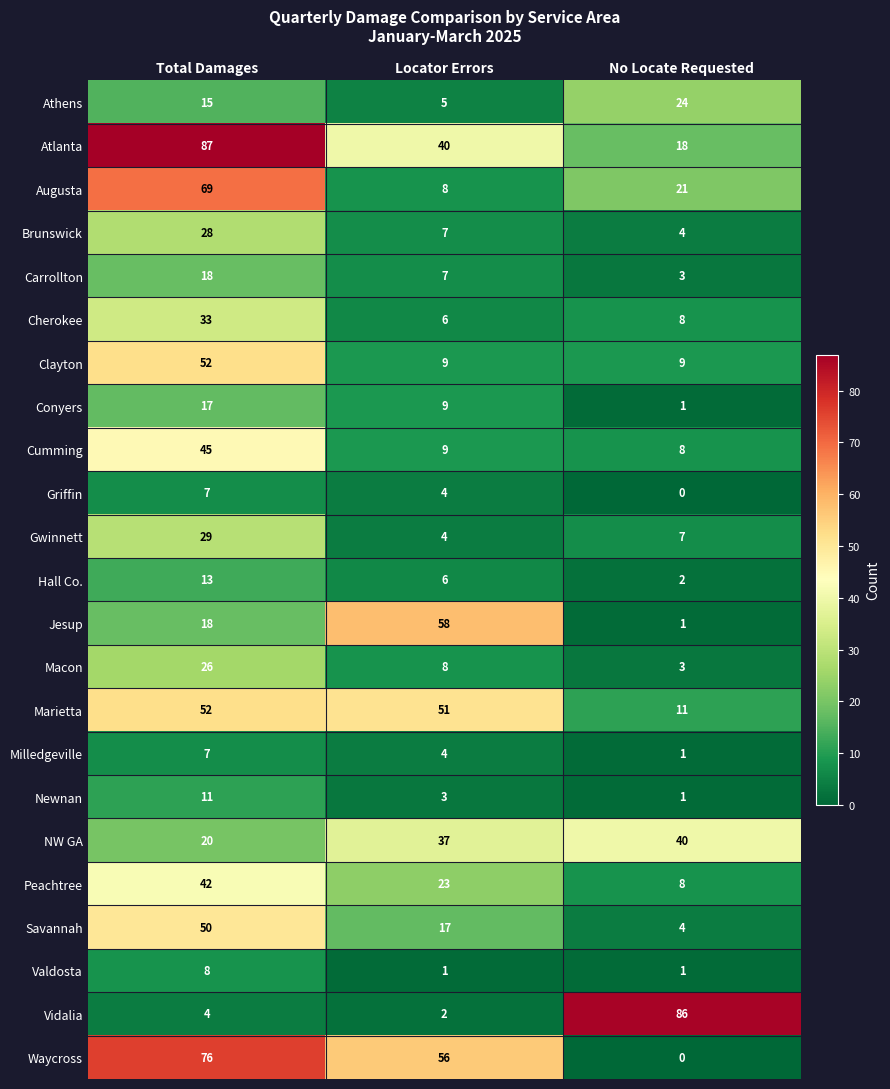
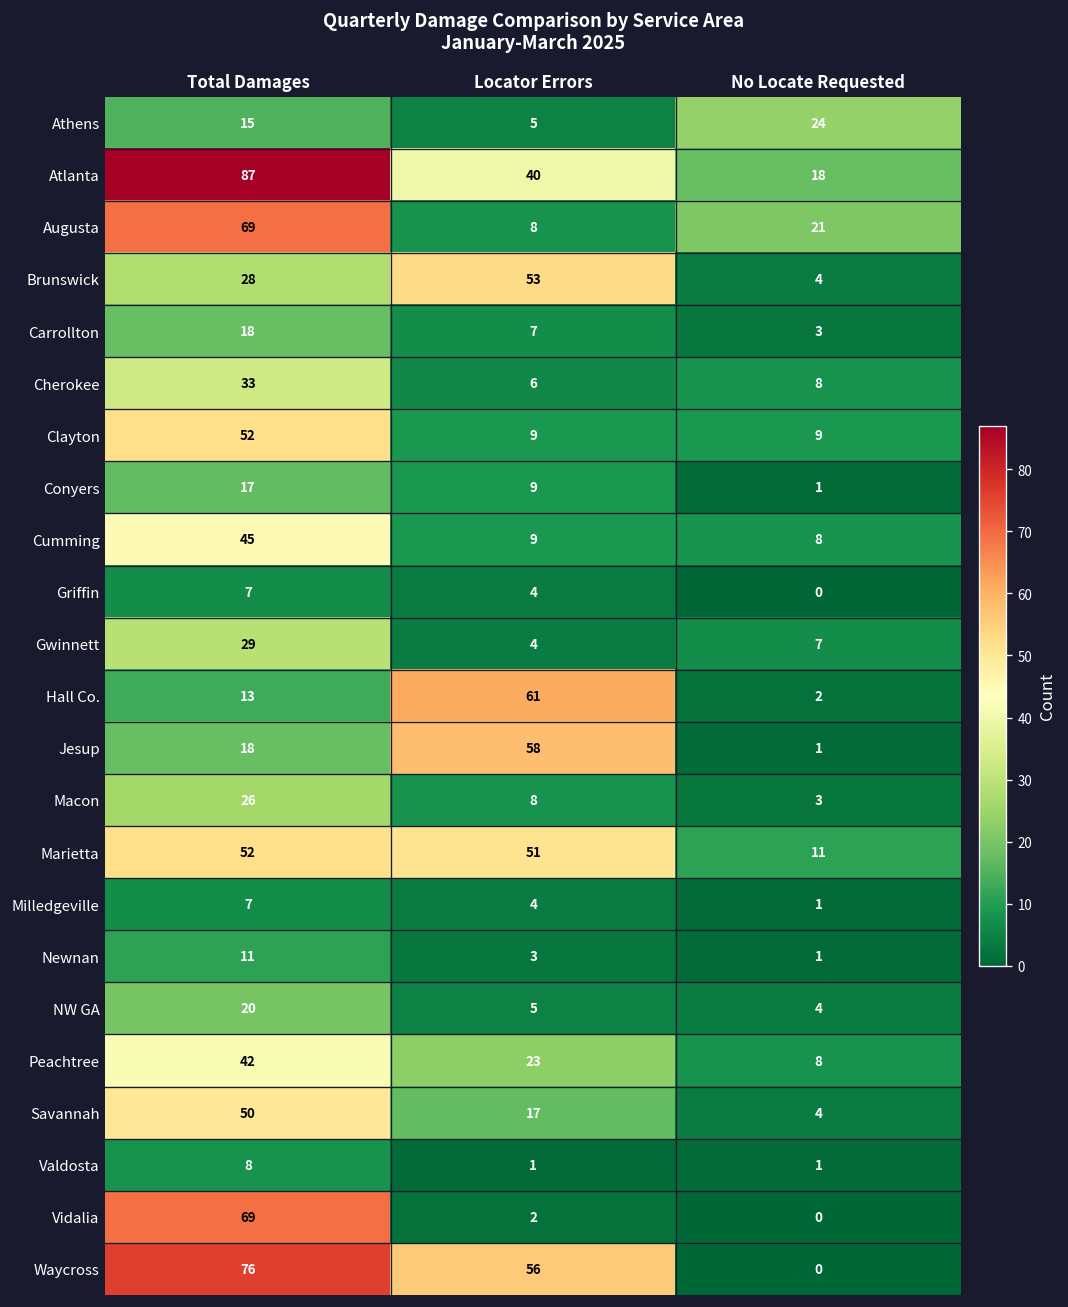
  {
    "Athens": {
      "Total Damages": 15,
      "Locator Errors": 5,
      "No Locate Requested": 24
    },
    "Atlanta": {
      "Total Damages": 87,
      "Locator Errors": 40,
      "No Locate Requested": 18
    },
    "Augusta": {
      "Total Damages": 69,
      "Locator Errors": 8,
      "No Locate Requested": 21
    },
    "Brunswick": {
      "Total Damages": 28,
-     "Locator Errors": 7,
+     "Locator Errors": 53,
      "No Locate Requested": 4
    },
    "Carrollton": {
      "Total Damages": 18,
      "Locator Errors": 7,
      "No Locate Requested": 3
    },
    "Cherokee": {
      "Total Damages": 33,
      "Locator Errors": 6,
      "No Locate Requested": 8
    },
    "Clayton": {
      "Total Damages": 52,
      "Locator Errors": 9,
      "No Locate Requested": 9
    },
    "Conyers": {
      "Total Damages": 17,
      "Locator Errors": 9,
      "No Locate Requested": 1
    },
    "Cumming": {
      "Total Damages": 45,
      "Locator Errors": 9,
      "No Locate Requested": 8
    },
    "Griffin": {
      "Total Damages": 7,
      "Locator Errors": 4,
      "No Locate Requested": 0
    },
    "Gwinnett": {
      "Total Damages": 29,
      "Locator Errors": 4,
      "No Locate Requested": 7
    },
    "Hall Co.": {
      "Total Damages": 13,
-     "Locator Errors": 6,
+     "Locator Errors": 61,
      "No Locate Requested": 2
    },
    "Jesup": {
      "Total Damages": 18,
      "Locator Errors": 58,
      "No Locate Requested": 1
    },
    "Macon": {
      "Total Damages": 26,
      "Locator Errors": 8,
      "No Locate Requested": 3
    },
    "Marietta": {
      "Total Damages": 52,
      "Locator Errors": 51,
      "No Locate Requested": 11
    },
    "Milledgeville": {
      "Total Damages": 7,
      "Locator Errors": 4,
      "No Locate Requested": 1
    },
    "Newnan": {
      "Total Damages": 11,
      "Locator Errors": 3,
      "No Locate Requested": 1
    },
    "NW GA": {
      "Total Damages": 20,
-     "Locator Errors": 37,
-     "No Locate Requested": 40
+     "Locator Errors": 5,
+     "No Locate Requested": 4
    },
    "Peachtree": {
      "Total Damages": 42,
      "Locator Errors": 23,
      "No Locate Requested": 8
    },
    "Savannah": {
      "Total Damages": 50,
      "Locator Errors": 17,
      "No Locate Requested": 4
    },
    "Valdosta": {
      "Total Damages": 8,
      "Locator Errors": 1,
      "No Locate Requested": 1
    },
    "Vidalia": {
-     "Total Damages": 4,
+     "Total Damages": 69,
      "Locator Errors": 2,
-     "No Locate Requested": 86
+     "No Locate Requested": 0
    },
    "Waycross": {
      "Total Damages": 76,
      "Locator Errors": 56,
      "No Locate Requested": 0
    }
  }
